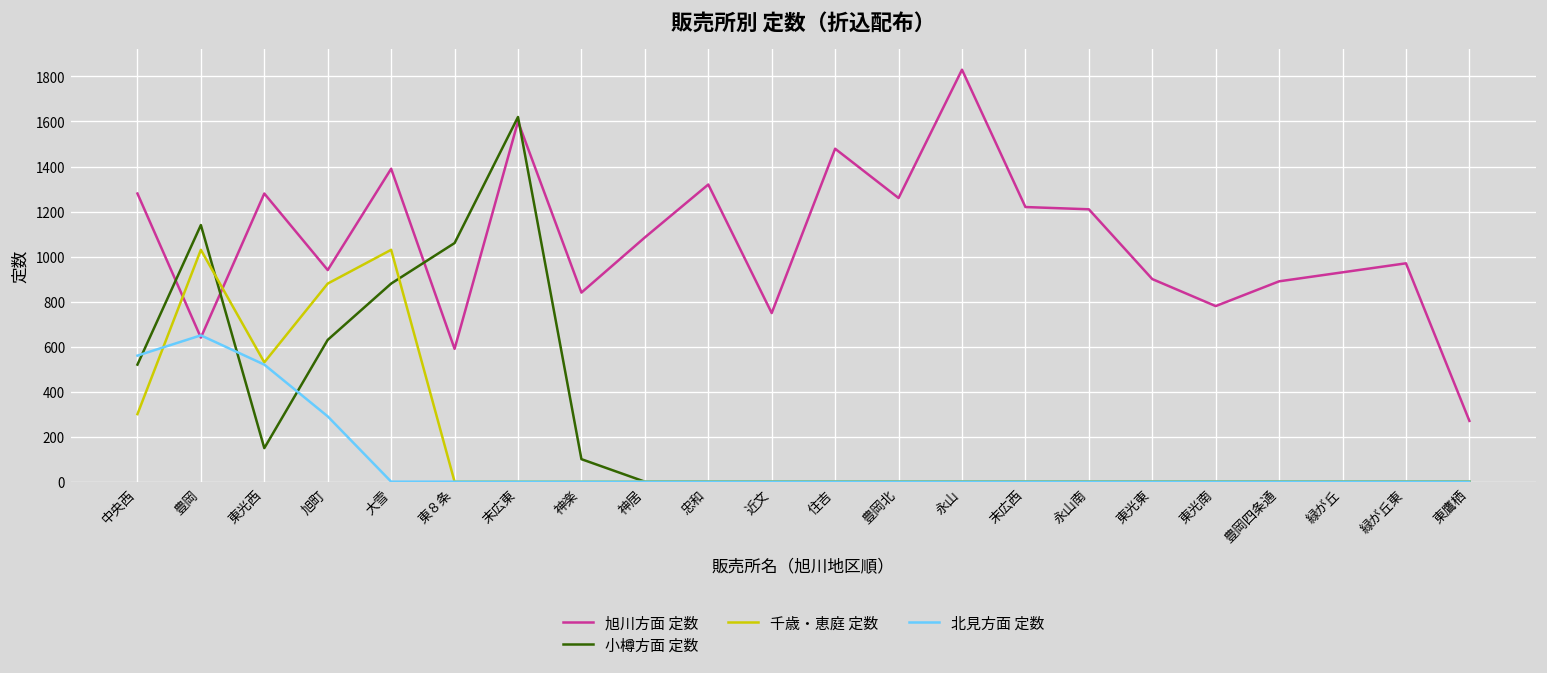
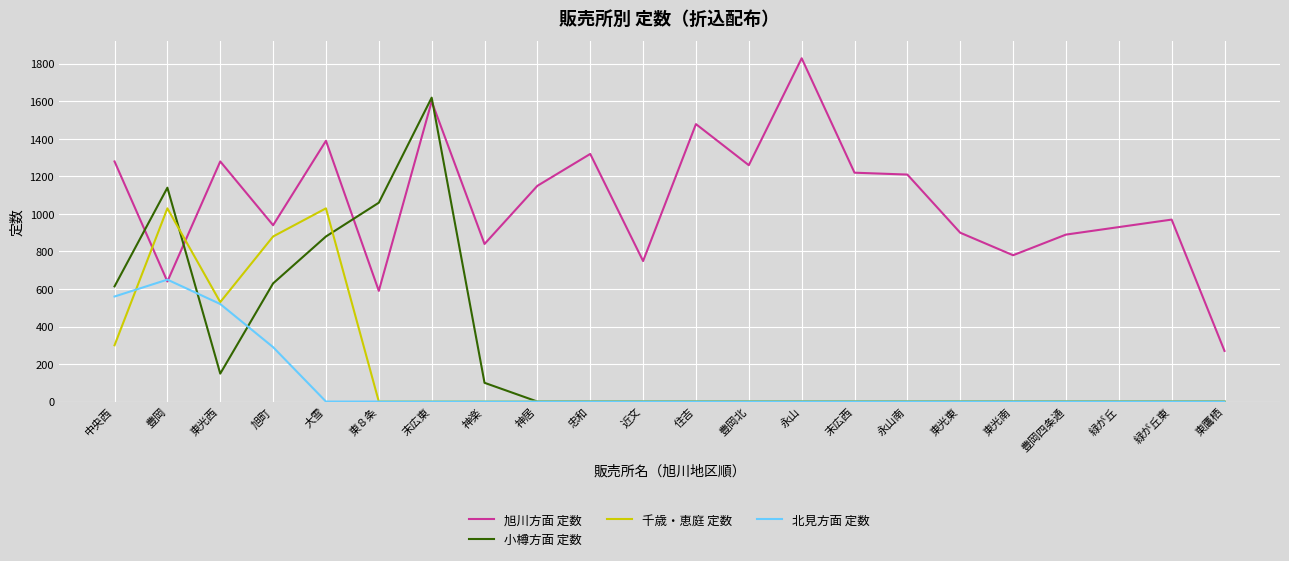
  {
    "旭川方面 定数": {
      "中央西": 1280,
      "東光西": 1280,
      "旭町": 940,
      "大雪": 1390,
      "東８条": 590,
      "末広東": 1600,
      "神楽": 840,
-     "神居": 1090,
+     "神居": 1150,
      "忠和": 1320,
      "近文": 750,
      "住吉": 1480,
      "豊岡北": 1260,
      "永山": 1830,
      "末広西": 1220,
      "永山南": 1210,
      "東光東": 900,
      "東光南": 780,
      "豊岡四条通": 890,
      "緑が丘": 930,
      "緑が丘東": 970,
      "東鷹栖": 270
    },
    "小樽方面 定数": {
-     "中央西": 520,
+     "中央西": 610,
      "豊岡": 1140,
      "東光西": 150,
      "旭町": 630,
      "大雪": 880,
      "東８条": 1060,
      "末広東": 1620,
      "神楽": 100
    },
    "千歳・恵庭 定数": {
      "中央西": 300,
      "豊岡": 1030,
      "旭町": 880,
      "大雪": 1030
    },
    "北見方面 定数": {
      "中央西": 560,
      "旭町": 290,
      "大雪": 0
    }
  }
